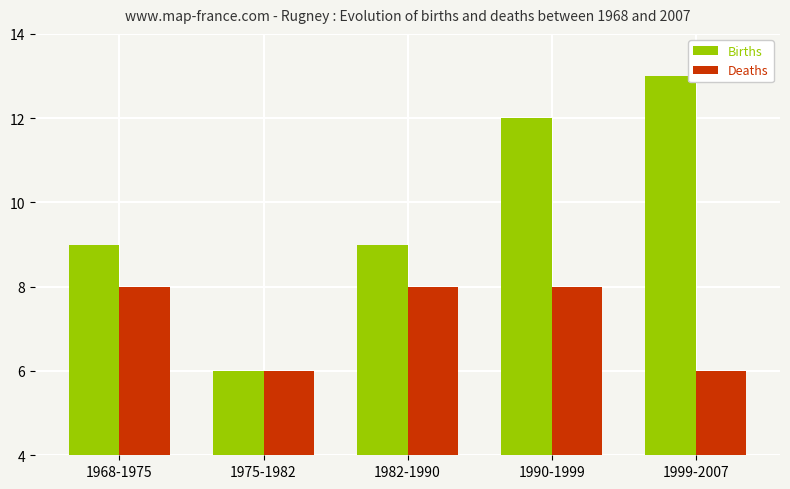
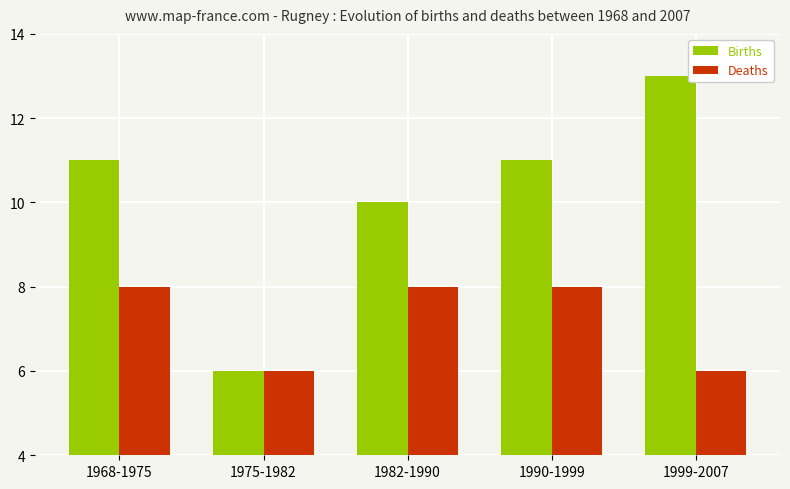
  {
    "Births": {
-     "1968-1975": 9,
+     "1968-1975": 11,
      "1975-1982": 6,
-     "1982-1990": 9,
-     "1990-1999": 12,
+     "1982-1990": 10,
+     "1990-1999": 11,
      "1999-2007": 13
    },
    "Deaths": {
      "1968-1975": 8,
      "1975-1982": 6,
      "1982-1990": 8,
      "1990-1999": 8,
      "1999-2007": 6
    }
  }
